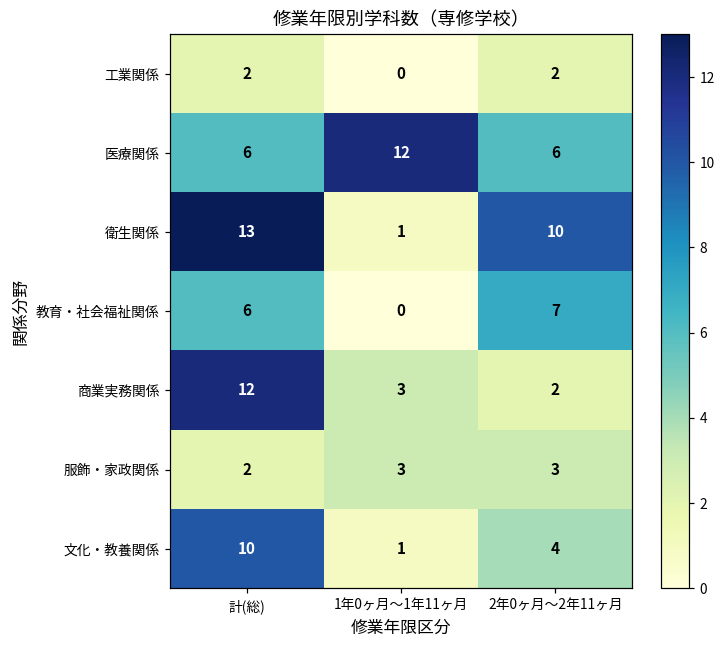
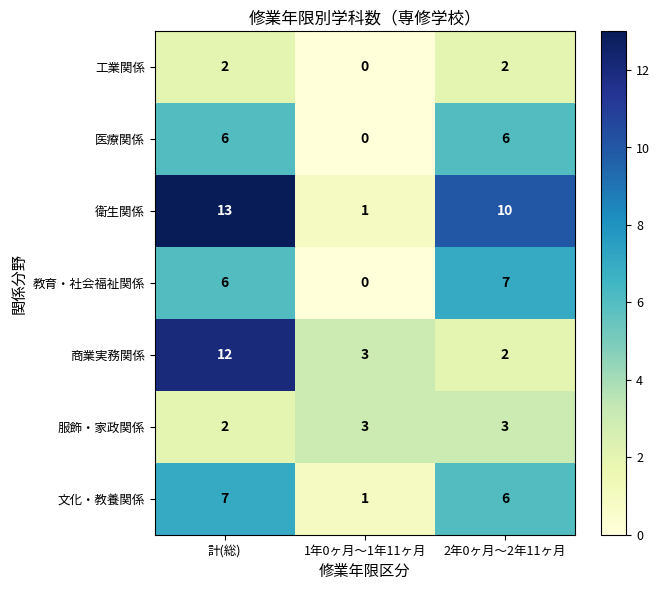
  {
    "工業関係": {
      "計(総)": 2,
      "1年0ヶ月～1年11ヶ月": 0,
      "2年0ヶ月～2年11ヶ月": 2
    },
    "医療関係": {
      "計(総)": 6,
-     "1年0ヶ月～1年11ヶ月": 12,
+     "1年0ヶ月～1年11ヶ月": 0,
      "2年0ヶ月～2年11ヶ月": 6
    },
    "衛生関係": {
      "計(総)": 13,
      "1年0ヶ月～1年11ヶ月": 1,
      "2年0ヶ月～2年11ヶ月": 10
    },
    "教育・社会福祉関係": {
      "計(総)": 6,
      "1年0ヶ月～1年11ヶ月": 0,
      "2年0ヶ月～2年11ヶ月": 7
    },
    "商業実務関係": {
      "計(総)": 12,
      "1年0ヶ月～1年11ヶ月": 3,
      "2年0ヶ月～2年11ヶ月": 2
    },
    "服飾・家政関係": {
      "計(総)": 2,
      "1年0ヶ月～1年11ヶ月": 3,
      "2年0ヶ月～2年11ヶ月": 3
    },
    "文化・教養関係": {
-     "計(総)": 10,
+     "計(総)": 7,
      "1年0ヶ月～1年11ヶ月": 1,
-     "2年0ヶ月～2年11ヶ月": 4
+     "2年0ヶ月～2年11ヶ月": 6
    }
  }
